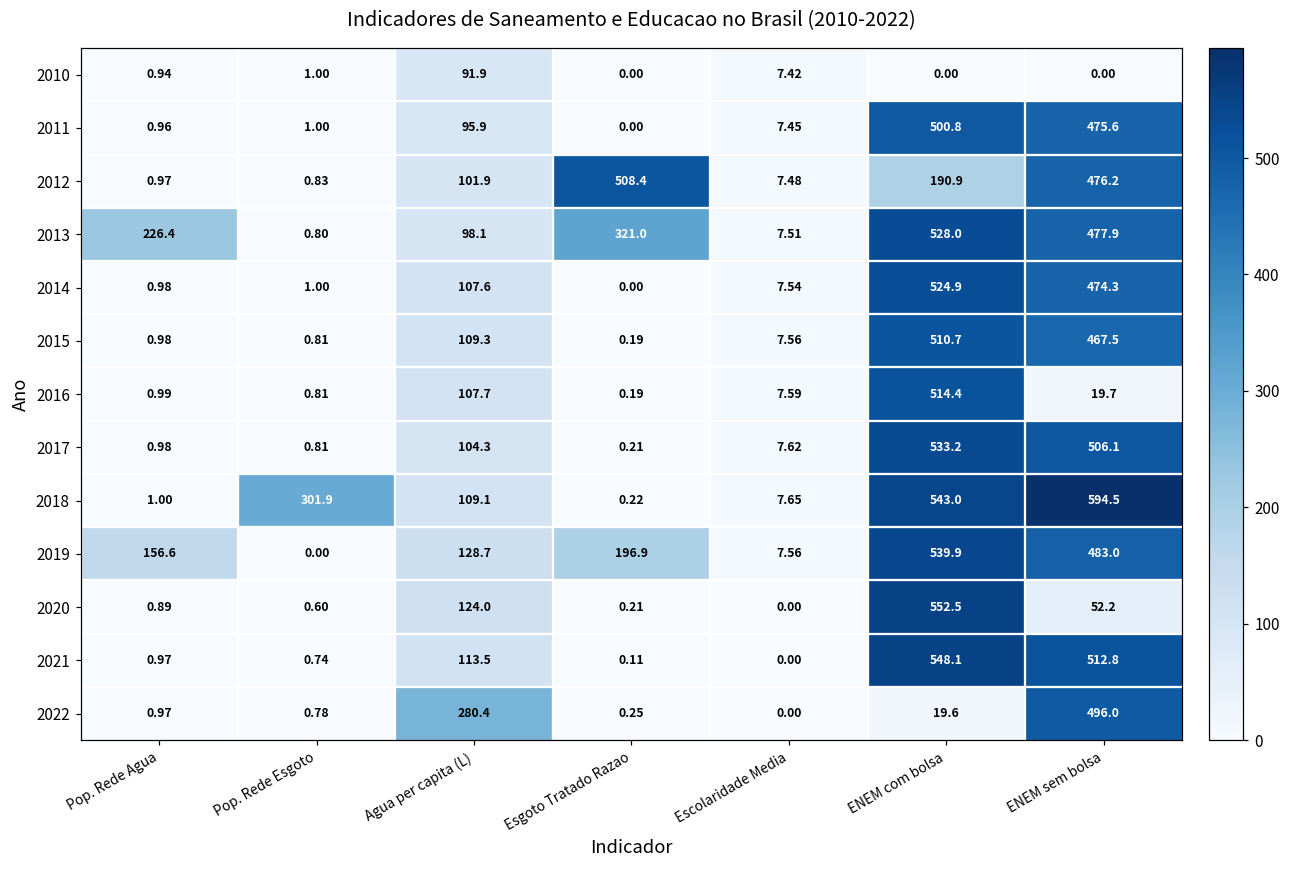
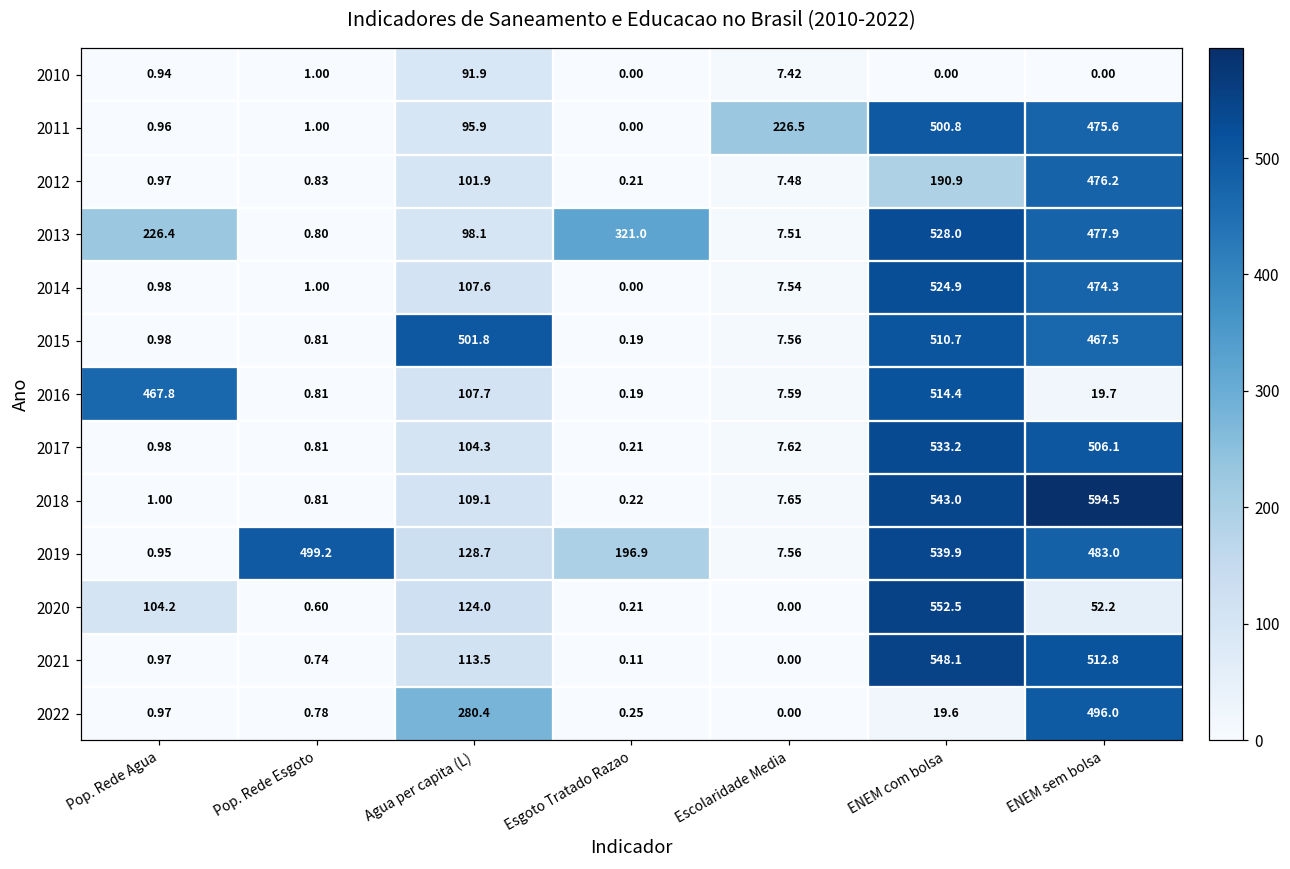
  {
    "2010": {
      "Pop. Rede Agua": 0.94,
      "Pop. Rede Esgoto": 1.00,
      "Agua per capita (L)": 91.9,
      "Esgoto Tratado Razao": 0.00,
      "Escolaridade Media": 7.42,
      "ENEM com bolsa": 0.00,
      "ENEM sem bolsa": 0.00
    },
    "2011": {
      "Pop. Rede Agua": 0.96,
      "Pop. Rede Esgoto": 1.00,
      "Agua per capita (L)": 95.9,
      "Esgoto Tratado Razao": 0.00,
-     "Escolaridade Media": 7.45,
+     "Escolaridade Media": 226.5,
      "ENEM com bolsa": 500.8,
      "ENEM sem bolsa": 475.6
    },
    "2012": {
      "Pop. Rede Agua": 0.97,
      "Pop. Rede Esgoto": 0.83,
      "Agua per capita (L)": 101.9,
-     "Esgoto Tratado Razao": 508.4,
+     "Esgoto Tratado Razao": 0.21,
      "Escolaridade Media": 7.48,
      "ENEM com bolsa": 190.9,
      "ENEM sem bolsa": 476.2
    },
    "2013": {
      "Pop. Rede Agua": 226.4,
      "Pop. Rede Esgoto": 0.80,
      "Agua per capita (L)": 98.1,
      "Esgoto Tratado Razao": 321.0,
      "Escolaridade Media": 7.51,
      "ENEM com bolsa": 528.0,
      "ENEM sem bolsa": 477.9
    },
    "2014": {
      "Pop. Rede Agua": 0.98,
      "Pop. Rede Esgoto": 1.00,
      "Agua per capita (L)": 107.6,
      "Esgoto Tratado Razao": 0.00,
      "Escolaridade Media": 7.54,
      "ENEM com bolsa": 524.9,
      "ENEM sem bolsa": 474.3
    },
    "2015": {
      "Pop. Rede Agua": 0.98,
      "Pop. Rede Esgoto": 0.81,
-     "Agua per capita (L)": 109.3,
+     "Agua per capita (L)": 501.8,
      "Esgoto Tratado Razao": 0.19,
      "Escolaridade Media": 7.56,
      "ENEM com bolsa": 510.7,
      "ENEM sem bolsa": 467.5
    },
    "2016": {
-     "Pop. Rede Agua": 0.99,
+     "Pop. Rede Agua": 467.8,
      "Pop. Rede Esgoto": 0.81,
      "Agua per capita (L)": 107.7,
      "Esgoto Tratado Razao": 0.19,
      "Escolaridade Media": 7.59,
      "ENEM com bolsa": 514.4,
      "ENEM sem bolsa": 19.7
    },
    "2017": {
      "Pop. Rede Agua": 0.98,
      "Pop. Rede Esgoto": 0.81,
      "Agua per capita (L)": 104.3,
      "Esgoto Tratado Razao": 0.21,
      "Escolaridade Media": 7.62,
      "ENEM com bolsa": 533.2,
      "ENEM sem bolsa": 506.1
    },
    "2018": {
      "Pop. Rede Agua": 1.00,
-     "Pop. Rede Esgoto": 301.9,
+     "Pop. Rede Esgoto": 0.81,
      "Agua per capita (L)": 109.1,
      "Esgoto Tratado Razao": 0.22,
      "Escolaridade Media": 7.65,
      "ENEM com bolsa": 543.0,
      "ENEM sem bolsa": 594.5
    },
    "2019": {
-     "Pop. Rede Agua": 156.6,
-     "Pop. Rede Esgoto": 0.00,
+     "Pop. Rede Agua": 0.95,
+     "Pop. Rede Esgoto": 499.2,
      "Agua per capita (L)": 128.7,
      "Esgoto Tratado Razao": 196.9,
      "Escolaridade Media": 7.56,
      "ENEM com bolsa": 539.9,
      "ENEM sem bolsa": 483.0
    },
    "2020": {
-     "Pop. Rede Agua": 0.89,
+     "Pop. Rede Agua": 104.2,
      "Pop. Rede Esgoto": 0.60,
      "Agua per capita (L)": 124.0,
      "Esgoto Tratado Razao": 0.21,
      "Escolaridade Media": 0.00,
      "ENEM com bolsa": 552.5,
      "ENEM sem bolsa": 52.2
    },
    "2021": {
      "Pop. Rede Agua": 0.97,
      "Pop. Rede Esgoto": 0.74,
      "Agua per capita (L)": 113.5,
      "Esgoto Tratado Razao": 0.11,
      "Escolaridade Media": 0.00,
      "ENEM com bolsa": 548.1,
      "ENEM sem bolsa": 512.8
    },
    "2022": {
      "Pop. Rede Agua": 0.97,
      "Pop. Rede Esgoto": 0.78,
      "Agua per capita (L)": 280.4,
      "Esgoto Tratado Razao": 0.25,
      "Escolaridade Media": 0.00,
      "ENEM com bolsa": 19.6,
      "ENEM sem bolsa": 496.0
    }
  }
